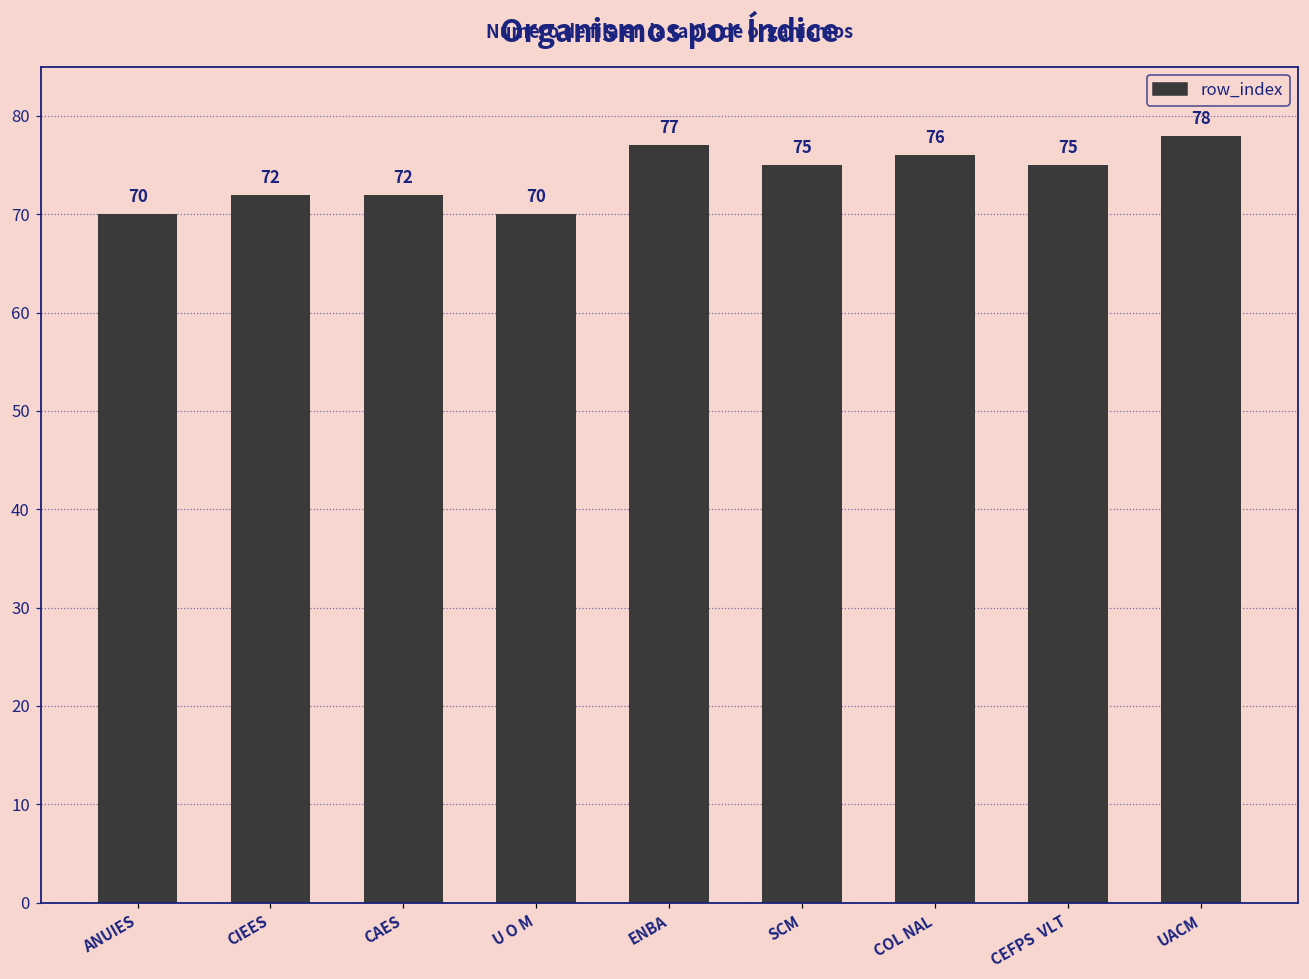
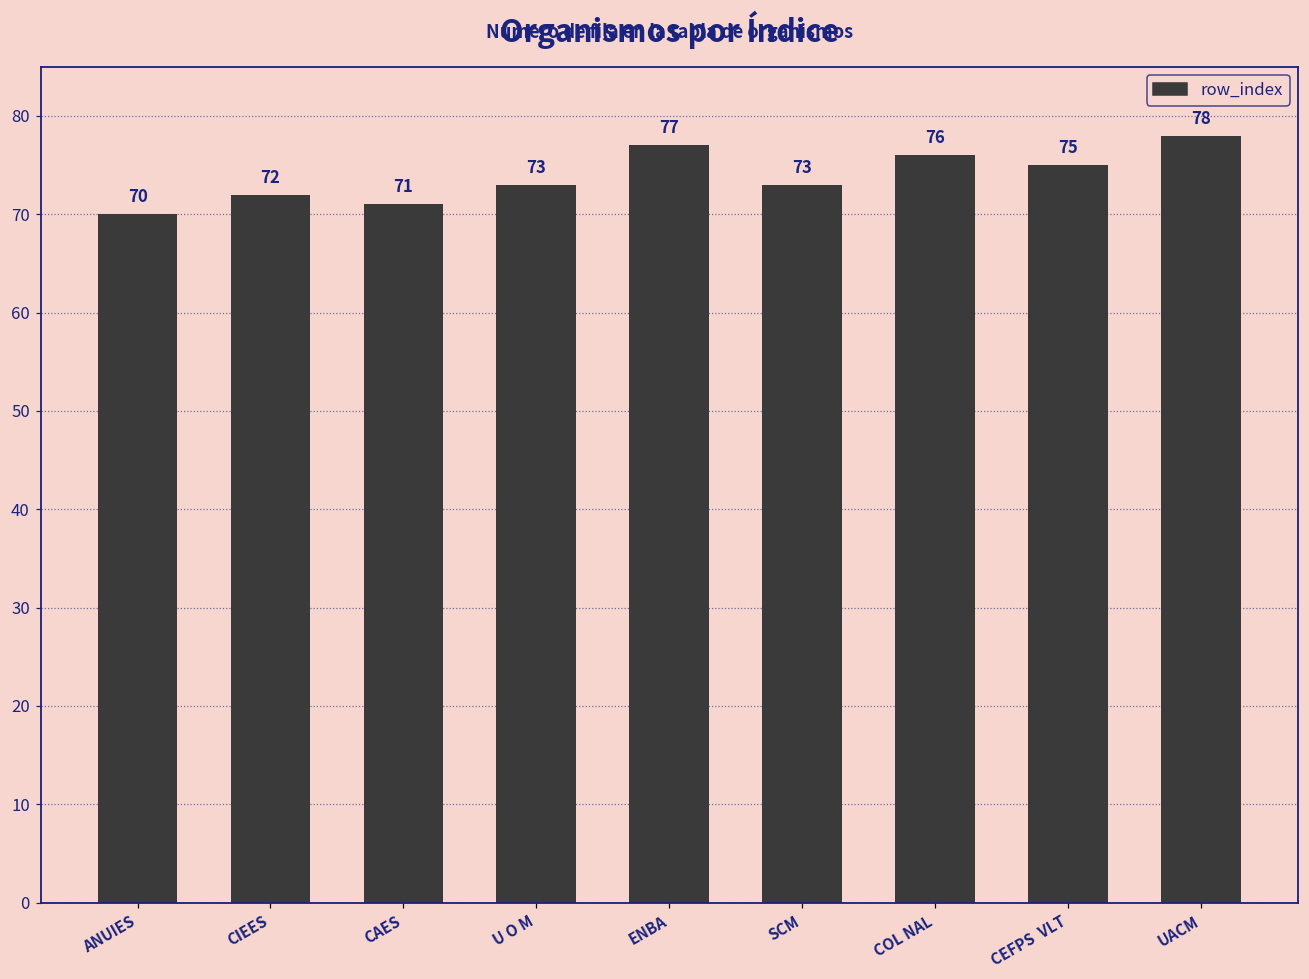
  {
    "ANUIES": 70,
    "CIEES": 72,
-   "CAES": 72,
-   "U O M": 70,
+   "CAES": 71,
+   "U O M": 73,
    "ENBA": 77,
-   "SCM": 75,
+   "SCM": 73,
    "COL NAL": 76,
    "CEFPS VLT": 75,
    "UACM": 78
  }
